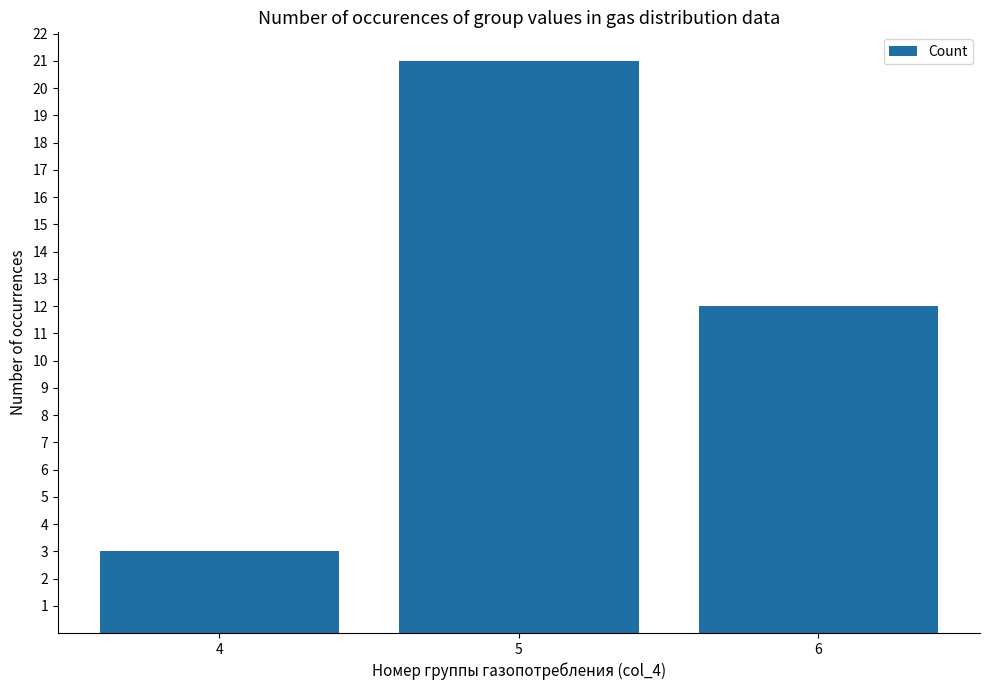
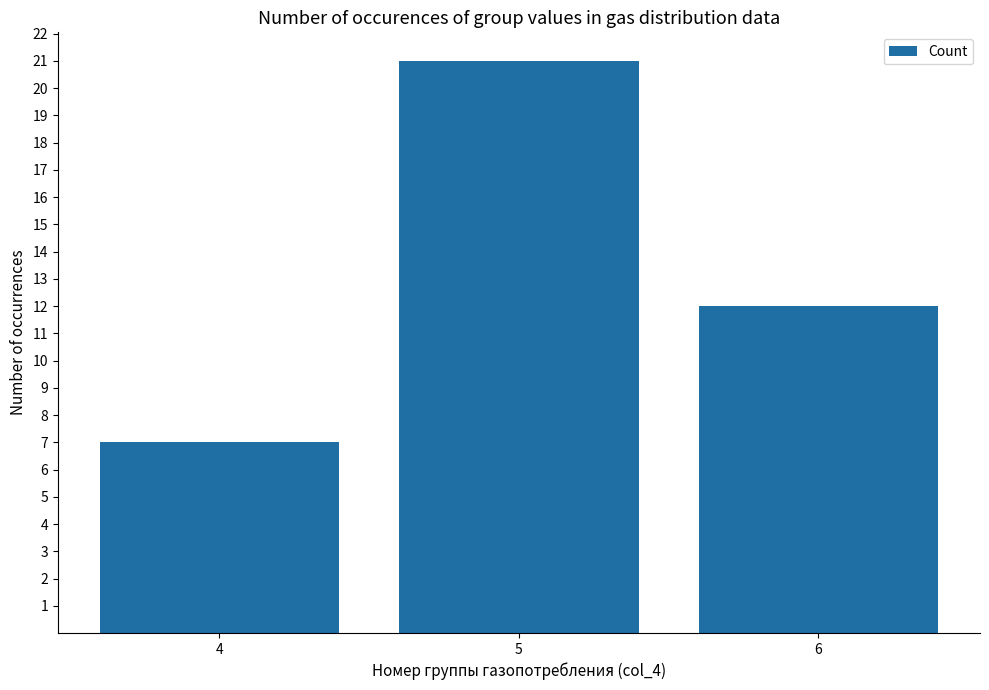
  {
-   "4": 3,
+   "4": 7,
    "5": 21,
    "6": 12
  }
